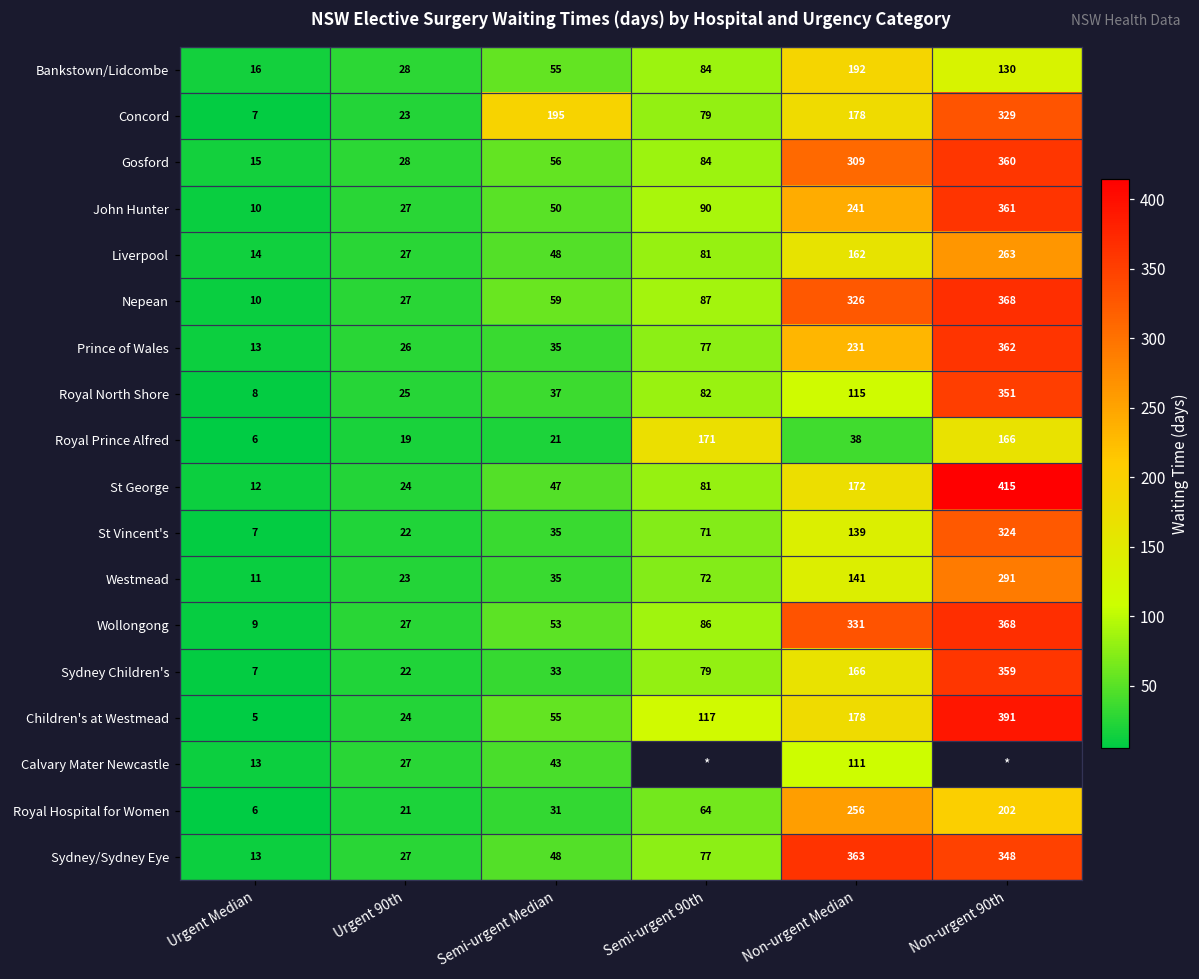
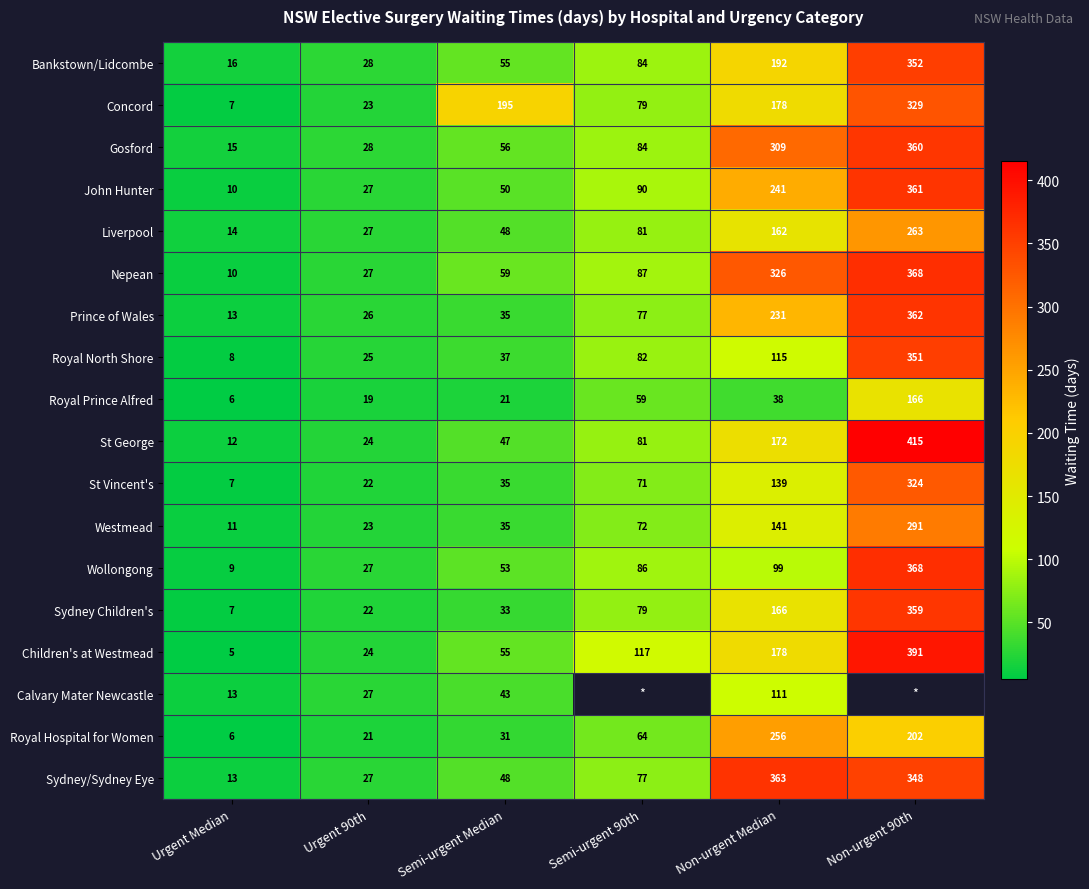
  {
    "Bankstown/Lidcombe": {
      "Urgent Median": 16,
      "Urgent 90th": 28,
      "Semi-urgent Median": 55,
      "Semi-urgent 90th": 84,
      "Non-urgent Median": 192,
-     "Non-urgent 90th": 130
+     "Non-urgent 90th": 352
    },
    "Concord": {
      "Urgent Median": 7,
      "Urgent 90th": 23,
      "Semi-urgent Median": 195,
      "Semi-urgent 90th": 79,
      "Non-urgent Median": 178,
      "Non-urgent 90th": 329
    },
    "Gosford": {
      "Urgent Median": 15,
      "Urgent 90th": 28,
      "Semi-urgent Median": 56,
      "Semi-urgent 90th": 84,
      "Non-urgent Median": 309,
      "Non-urgent 90th": 360
    },
    "John Hunter": {
      "Urgent Median": 10,
      "Urgent 90th": 27,
      "Semi-urgent Median": 50,
      "Semi-urgent 90th": 90,
      "Non-urgent Median": 241,
      "Non-urgent 90th": 361
    },
    "Liverpool": {
      "Urgent Median": 14,
      "Urgent 90th": 27,
      "Semi-urgent Median": 48,
      "Semi-urgent 90th": 81,
      "Non-urgent Median": 162,
      "Non-urgent 90th": 263
    },
    "Nepean": {
      "Urgent Median": 10,
      "Urgent 90th": 27,
      "Semi-urgent Median": 59,
      "Semi-urgent 90th": 87,
      "Non-urgent Median": 326,
      "Non-urgent 90th": 368
    },
    "Prince of Wales": {
      "Urgent Median": 13,
      "Urgent 90th": 26,
      "Semi-urgent Median": 35,
      "Semi-urgent 90th": 77,
      "Non-urgent Median": 231,
      "Non-urgent 90th": 362
    },
    "Royal North Shore": {
      "Urgent Median": 8,
      "Urgent 90th": 25,
      "Semi-urgent Median": 37,
      "Semi-urgent 90th": 82,
      "Non-urgent Median": 115,
      "Non-urgent 90th": 351
    },
    "Royal Prince Alfred": {
      "Urgent Median": 6,
      "Urgent 90th": 19,
      "Semi-urgent Median": 21,
-     "Semi-urgent 90th": 171,
+     "Semi-urgent 90th": 59,
      "Non-urgent Median": 38,
      "Non-urgent 90th": 166
    },
    "St George": {
      "Urgent Median": 12,
      "Urgent 90th": 24,
      "Semi-urgent Median": 47,
      "Semi-urgent 90th": 81,
      "Non-urgent Median": 172,
      "Non-urgent 90th": 415
    },
    "St Vincent's": {
      "Urgent Median": 7,
      "Urgent 90th": 22,
      "Semi-urgent Median": 35,
      "Semi-urgent 90th": 71,
      "Non-urgent Median": 139,
      "Non-urgent 90th": 324
    },
    "Westmead": {
      "Urgent Median": 11,
      "Urgent 90th": 23,
      "Semi-urgent Median": 35,
      "Semi-urgent 90th": 72,
      "Non-urgent Median": 141,
      "Non-urgent 90th": 291
    },
    "Wollongong": {
      "Urgent Median": 9,
      "Urgent 90th": 27,
      "Semi-urgent Median": 53,
      "Semi-urgent 90th": 86,
-     "Non-urgent Median": 331,
+     "Non-urgent Median": 99,
      "Non-urgent 90th": 368
    },
    "Sydney Children's": {
      "Urgent Median": 7,
      "Urgent 90th": 22,
      "Semi-urgent Median": 33,
      "Semi-urgent 90th": 79,
      "Non-urgent Median": 166,
      "Non-urgent 90th": 359
    },
    "Children's at Westmead": {
      "Urgent Median": 5,
      "Urgent 90th": 24,
      "Semi-urgent Median": 55,
      "Semi-urgent 90th": 117,
      "Non-urgent Median": 178,
      "Non-urgent 90th": 391
    },
    "Calvary Mater Newcastle": {
      "Urgent Median": 13,
      "Urgent 90th": 27,
      "Semi-urgent Median": 43,
      "Non-urgent Median": 111
    },
    "Royal Hospital for Women": {
      "Urgent Median": 6,
      "Urgent 90th": 21,
      "Semi-urgent Median": 31,
      "Semi-urgent 90th": 64,
      "Non-urgent Median": 256,
      "Non-urgent 90th": 202
    },
    "Sydney/Sydney Eye": {
      "Urgent Median": 13,
      "Urgent 90th": 27,
      "Semi-urgent Median": 48,
      "Semi-urgent 90th": 77,
      "Non-urgent Median": 363,
      "Non-urgent 90th": 348
    }
  }
